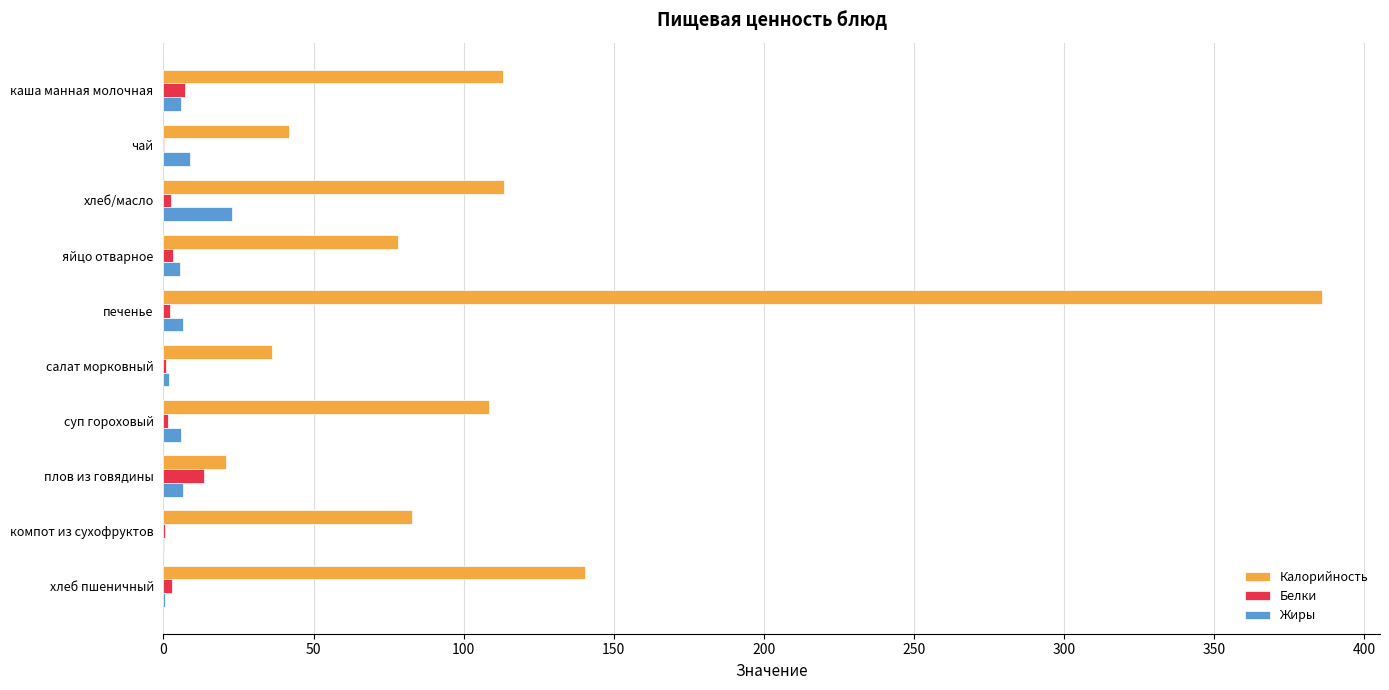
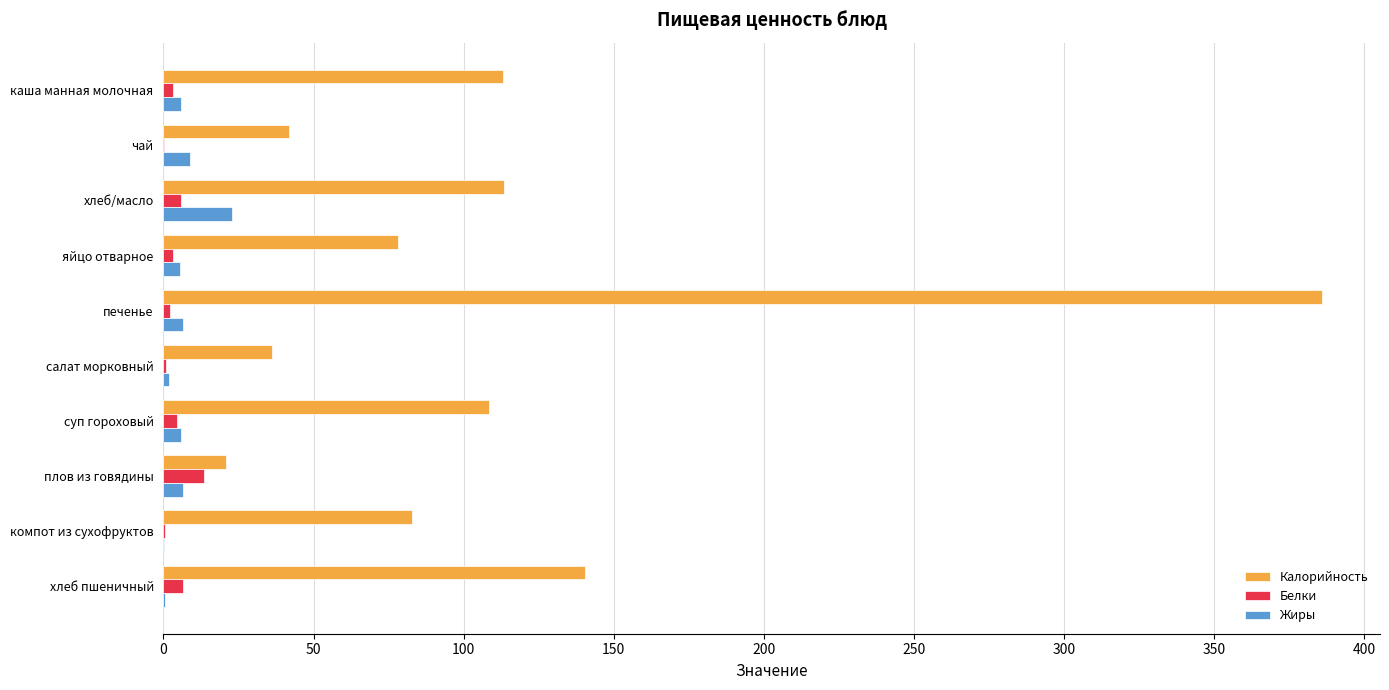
  {
    "Калорийность": {
      "каша манная молочная": 113,
      "чай": 42,
      "хлеб/масло": 114,
      "яйцо отварное": 78,
      "печенье": 386,
      "салат морковный": 36,
      "суп гороховый": 109,
      "плов из говядины": 21,
      "компот из сухофруктов": 83,
      "хлеб пшеничный": 141
    },
    "Белки": {
-     "каша манная молочная": 7,
-     "хлеб/масло": 3,
+     "каша манная молочная": 3,
+     "хлеб/масло": 6,
      "яйцо отварное": 3,
      "печенье": 2,
-     "суп гороховый": 2,
+     "суп гороховый": 4,
      "плов из говядины": 14,
-     "хлеб пшеничный": 3
+     "хлеб пшеничный": 6
    },
    "Жиры": {
      "каша манная молочная": 6,
      "чай": 9,
      "хлеб/масло": 23,
      "яйцо отварное": 6,
      "печенье": 7,
      "салат морковный": 2,
      "суп гороховый": 6,
      "плов из говядины": 7
    }
  }
